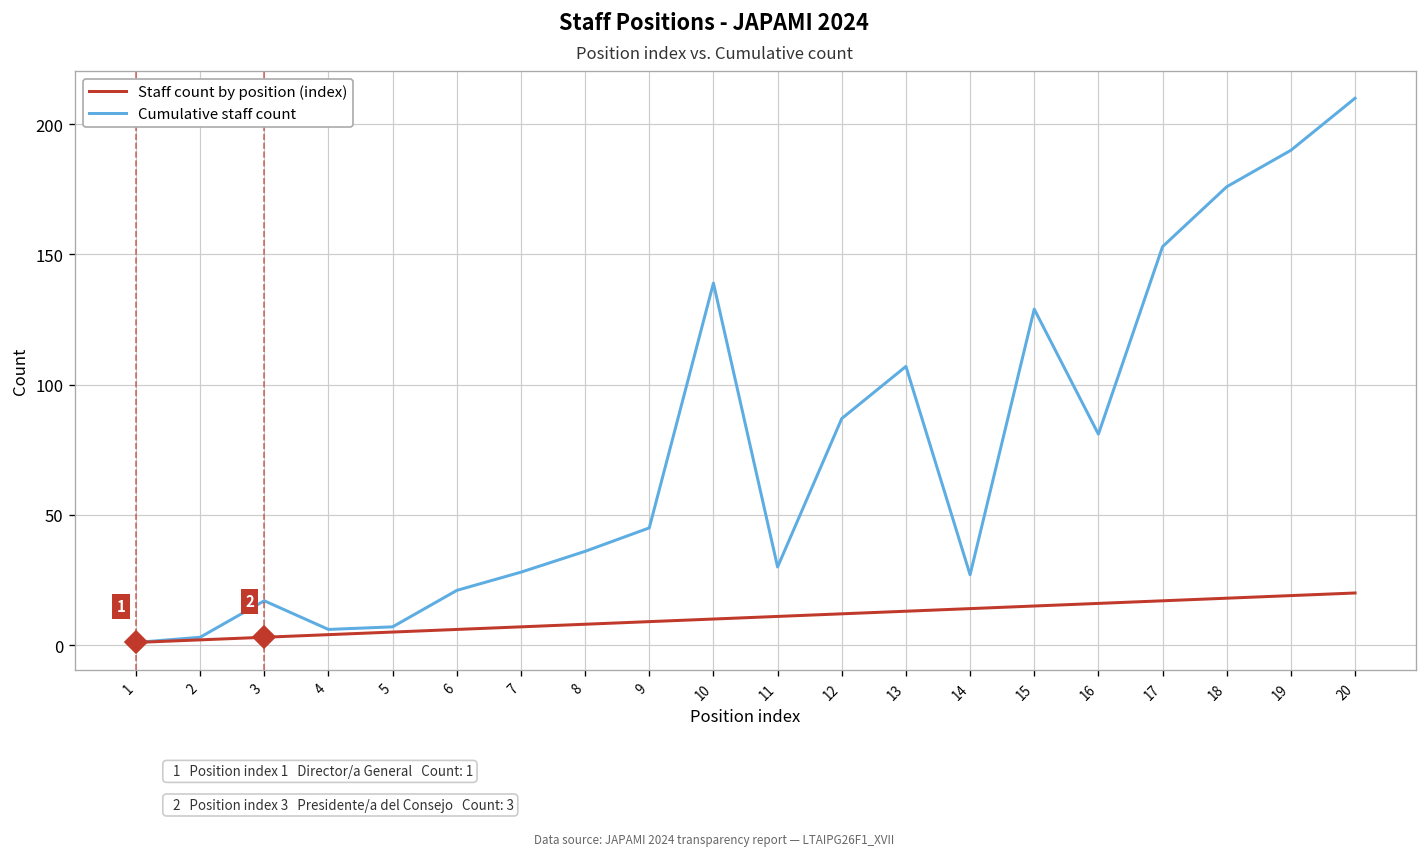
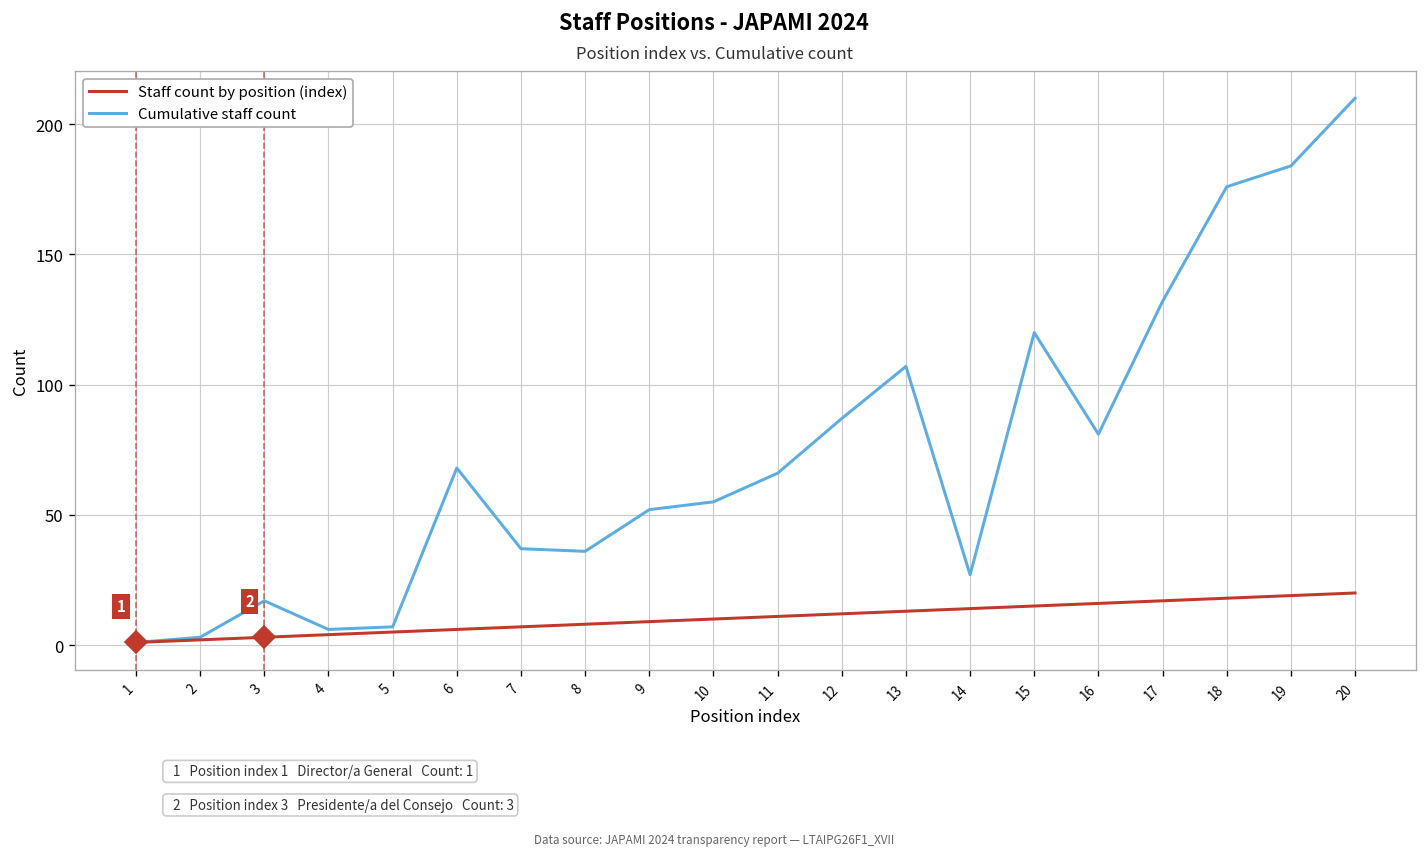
  {
    "Cumulative staff count": {
      "4": 6,
      "5": 7,
-     "6": 21,
-     "7": 28,
+     "6": 68,
+     "7": 37,
      "8": 36,
-     "9": 45,
-     "10": 139,
-     "11": 30,
+     "9": 52,
+     "10": 55,
+     "11": 66,
      "12": 87,
      "13": 107,
      "14": 27,
-     "15": 129,
+     "15": 120,
      "16": 81,
-     "17": 153,
+     "17": 132,
      "18": 176,
-     "19": 190,
+     "19": 184,
      "20": 210
    }
  }
